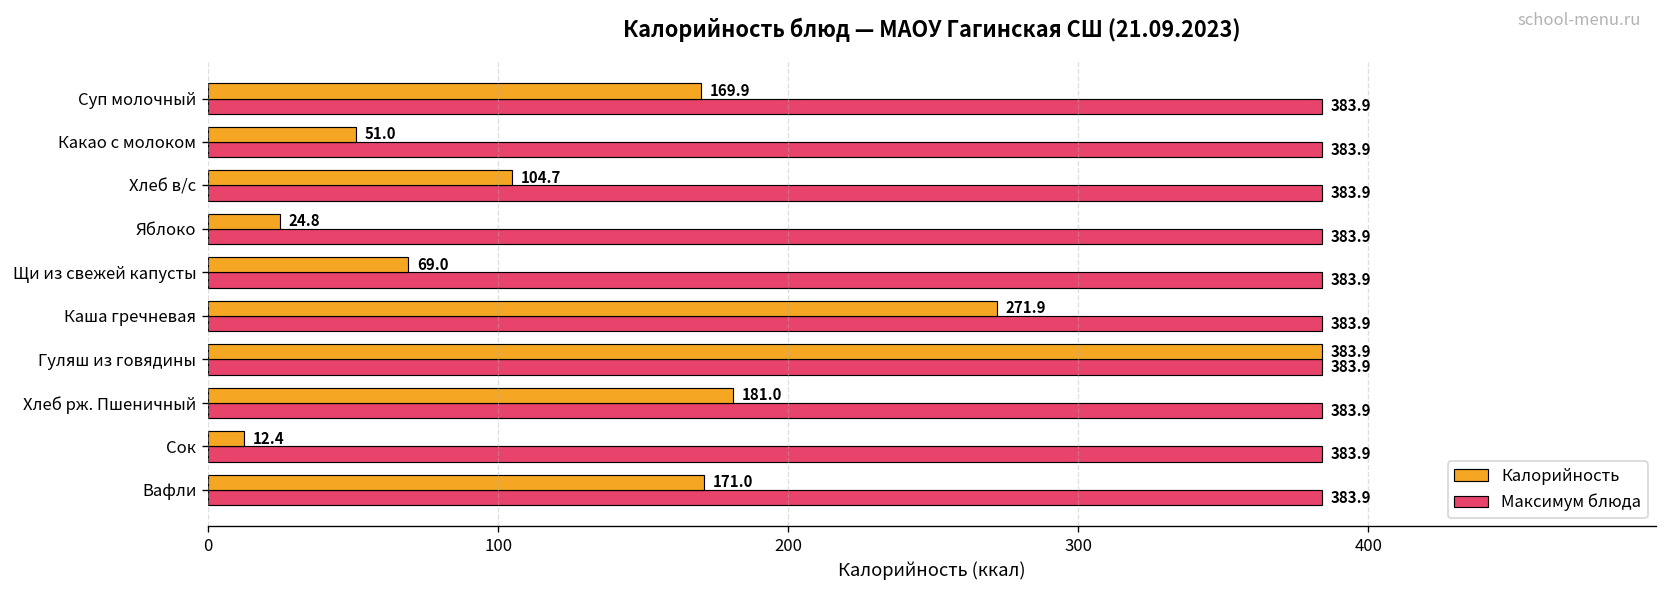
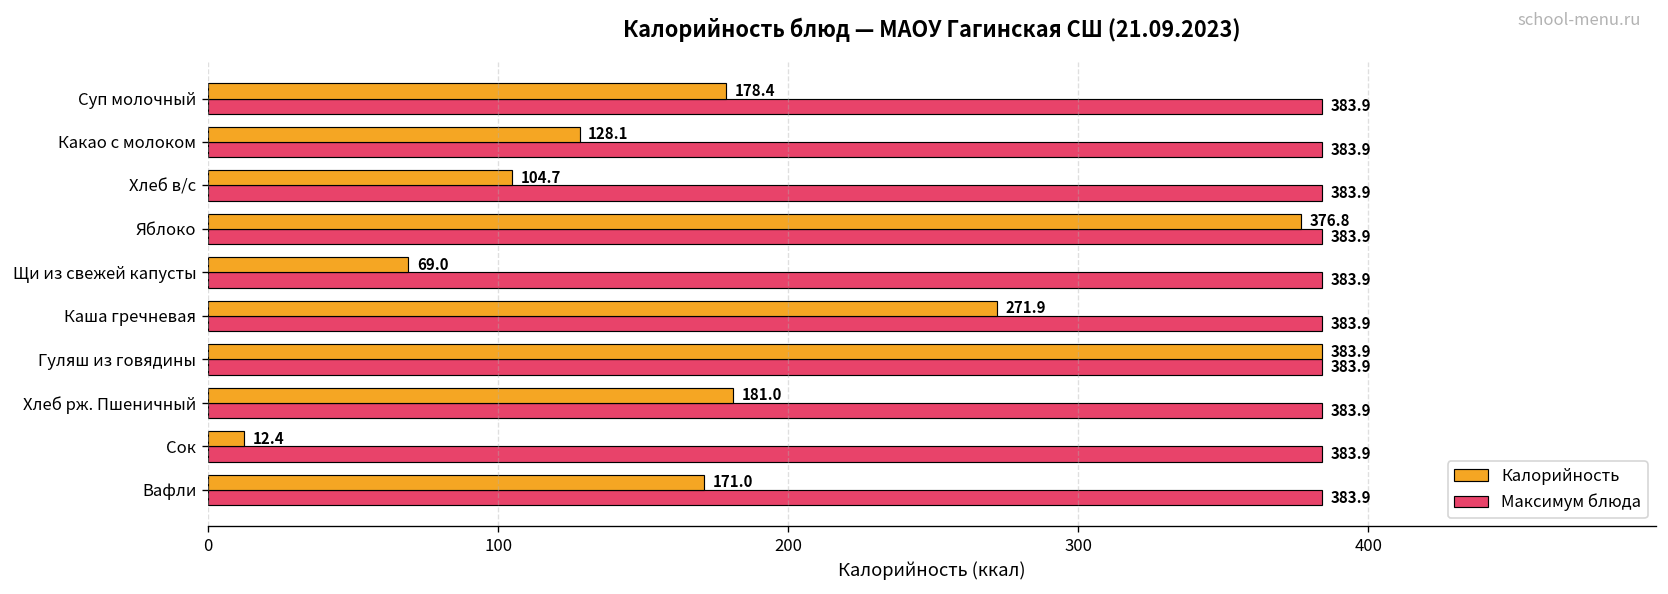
  {
    "Максимум блюда": {
      "Суп молочный": 383.9,
      "Какао с молоком": 383.9,
      "Хлеб в/с": 383.9,
      "Яблоко": 383.9,
      "Щи из свежей капусты": 383.9,
      "Каша гречневая": 383.9,
      "Гуляш из говядины": 383.9,
      "Хлеб рж. Пшеничный": 383.9,
      "Сок": 383.9,
      "Вафли": 383.9
    },
    "Калорийность": {
-     "Суп молочный": 169.9,
-     "Какао с молоком": 51.0,
+     "Суп молочный": 178.4,
+     "Какао с молоком": 128.1,
      "Хлеб в/с": 104.7,
-     "Яблоко": 24.8,
+     "Яблоко": 376.8,
      "Щи из свежей капусты": 69.0,
      "Каша гречневая": 271.9,
      "Гуляш из говядины": 383.9,
      "Хлеб рж. Пшеничный": 181.0,
      "Сок": 12.4,
      "Вафли": 171.0
    }
  }
